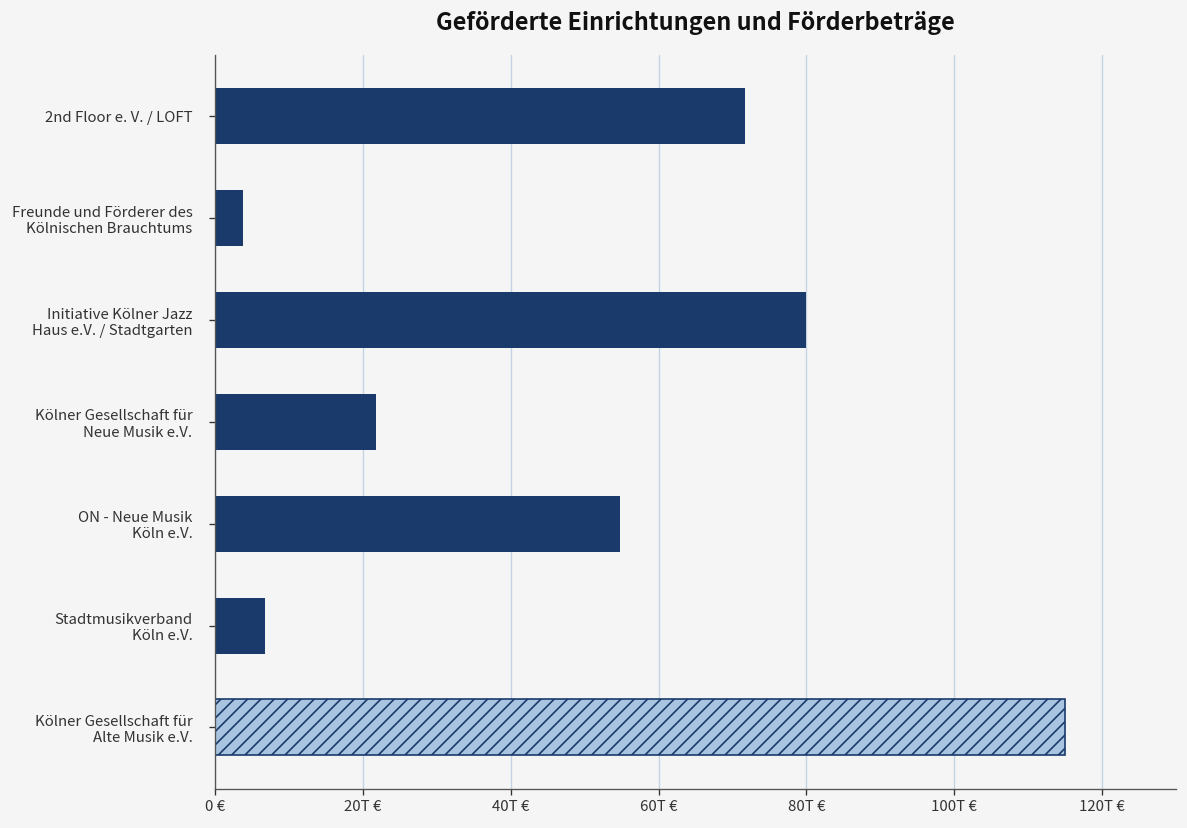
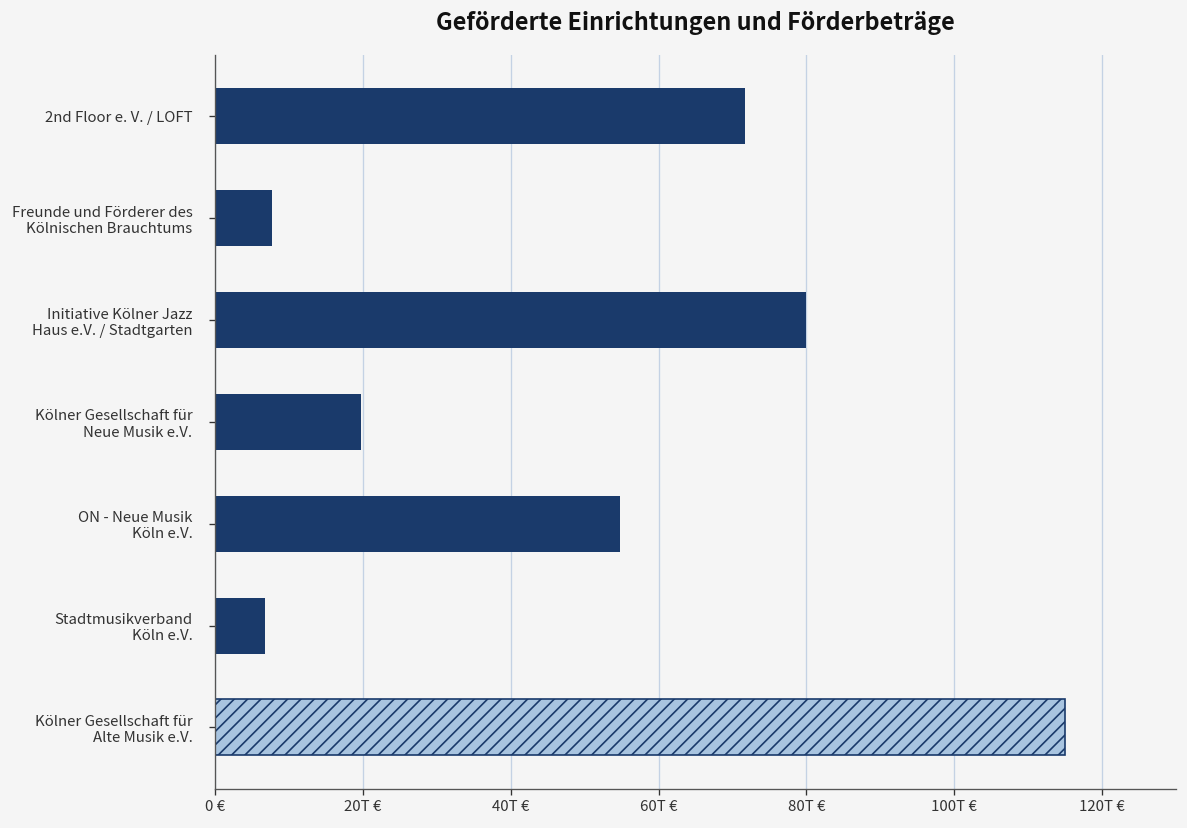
  {
    "2nd Floor e. V. / LOFT": "72T €",
-   "Freunde und Förderer des Kölnischen Brauchtums": "4T €",
+   "Freunde und Förderer des Kölnischen Brauchtums": "8T €",
    "Initiative Kölner Jazz Haus e.V. / Stadtgarten": "80T €",
-   "Kölner Gesellschaft für Neue Musik e.V.": "22T €",
+   "Kölner Gesellschaft für Neue Musik e.V.": "20T €",
    "ON - Neue Musik Köln e.V.": "55T €",
    "Stadtmusikverband Köln e.V.": "7T €",
    "Kölner Gesellschaft für Alte Musik e.V.": "115T €"
  }
